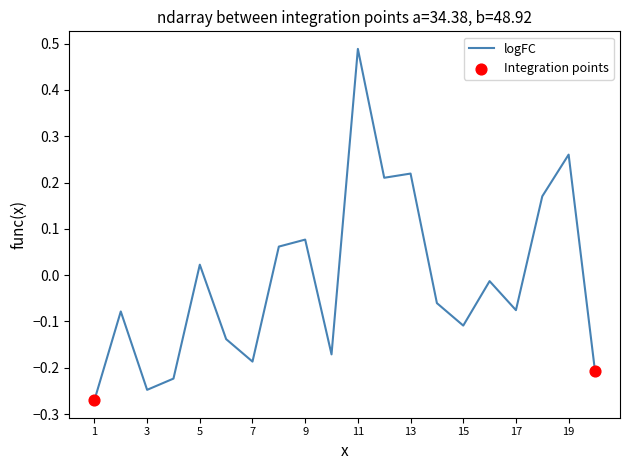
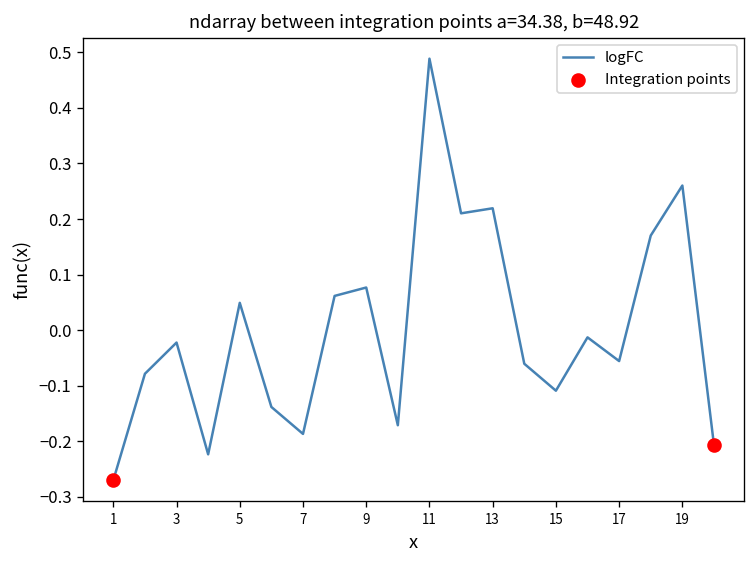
  {
    "logFC": {
-     "3": -0.25,
-     "5": 0.02,
+     "3": -0.02,
+     "5": 0.05,
      "7": -0.19,
      "9": 0.08,
      "11": 0.49,
      "13": 0.22,
      "15": -0.11,
-     "17": -0.08,
+     "17": -0.06,
      "19": 0.26
    }
  }
